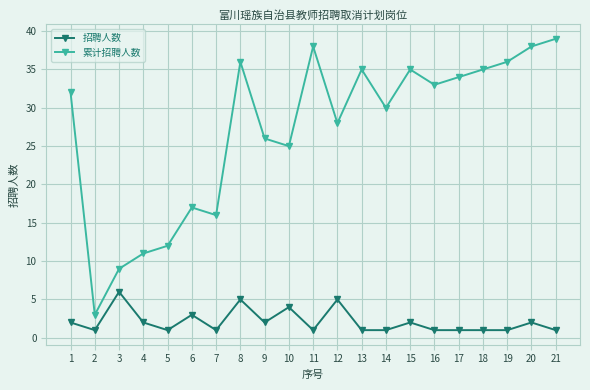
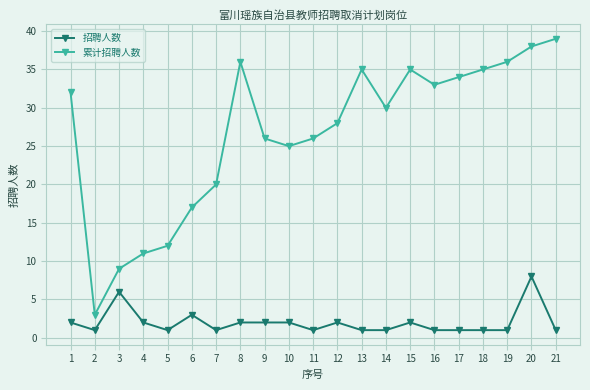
  {
    "招聘人数": {
      "1": 2,
      "2": 1,
      "3": 6,
      "4": 2,
      "5": 1,
      "6": 3,
      "7": 1,
-     "8": 5,
+     "8": 2,
      "9": 2,
-     "10": 4,
+     "10": 2,
      "11": 1,
-     "12": 5,
+     "12": 2,
      "13": 1,
      "14": 1,
      "15": 2,
      "16": 1,
      "17": 1,
      "18": 1,
      "19": 1,
-     "20": 2,
+     "20": 8,
      "21": 1
    },
    "累计招聘人数": {
      "1": 32,
      "2": 3,
      "3": 9,
      "4": 11,
      "5": 12,
      "6": 17,
-     "7": 16,
+     "7": 20,
      "8": 36,
      "9": 26,
      "10": 25,
-     "11": 38,
+     "11": 26,
      "12": 28,
      "13": 35,
      "14": 30,
      "15": 35,
      "16": 33,
      "17": 34,
      "18": 35,
      "19": 36,
      "20": 38,
      "21": 39
    }
  }
